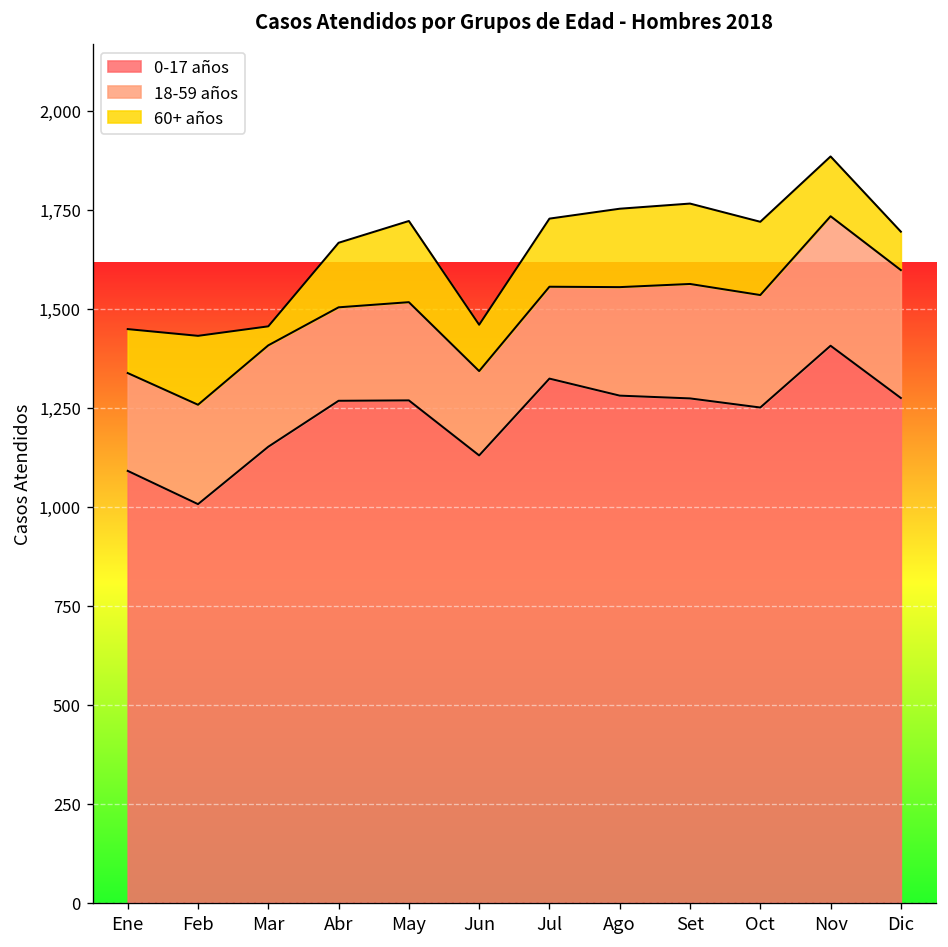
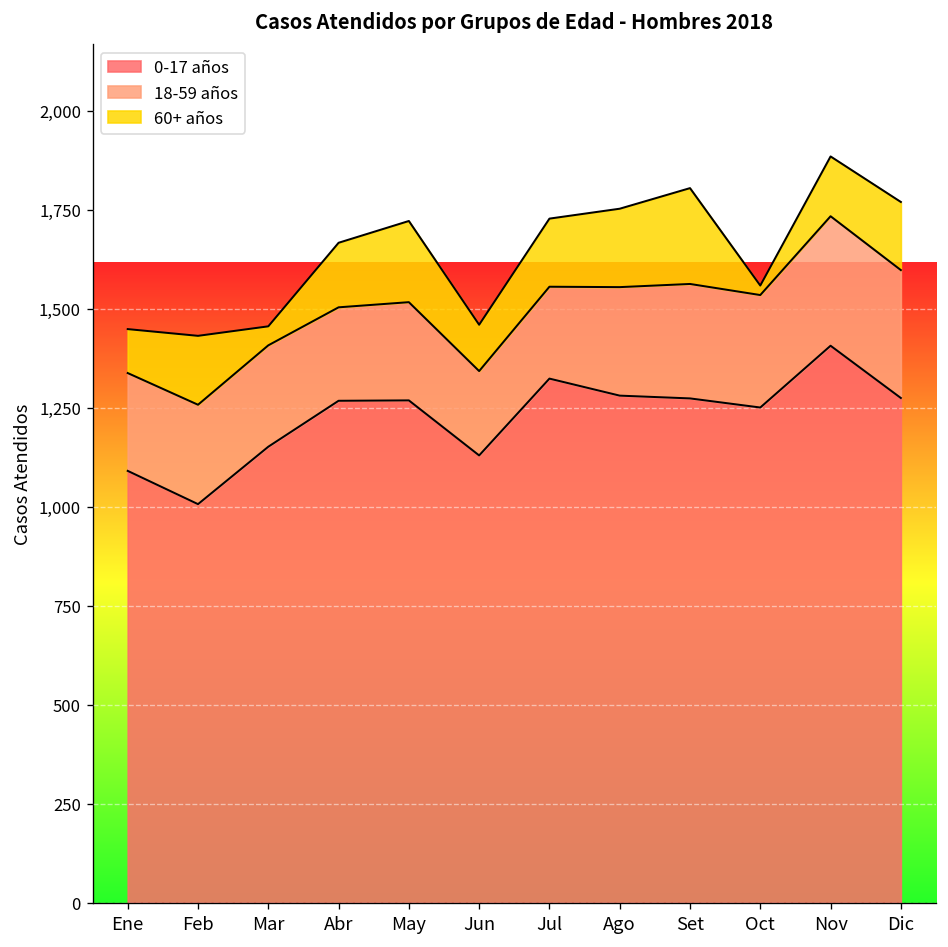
  {
    "60+ años": {
      "Ene": 110,
      "Feb": 170,
      "Mar": 50,
      "Abr": 160,
      "May": 210,
      "Jun": 120,
      "Jul": 170,
      "Ago": 200,
-     "Set": 200,
-     "Oct": 190,
+     "Set": 240,
+     "Oct": 20,
      "Nov": 150,
-     "Dic": 100
+     "Dic": 170
    }
  }
